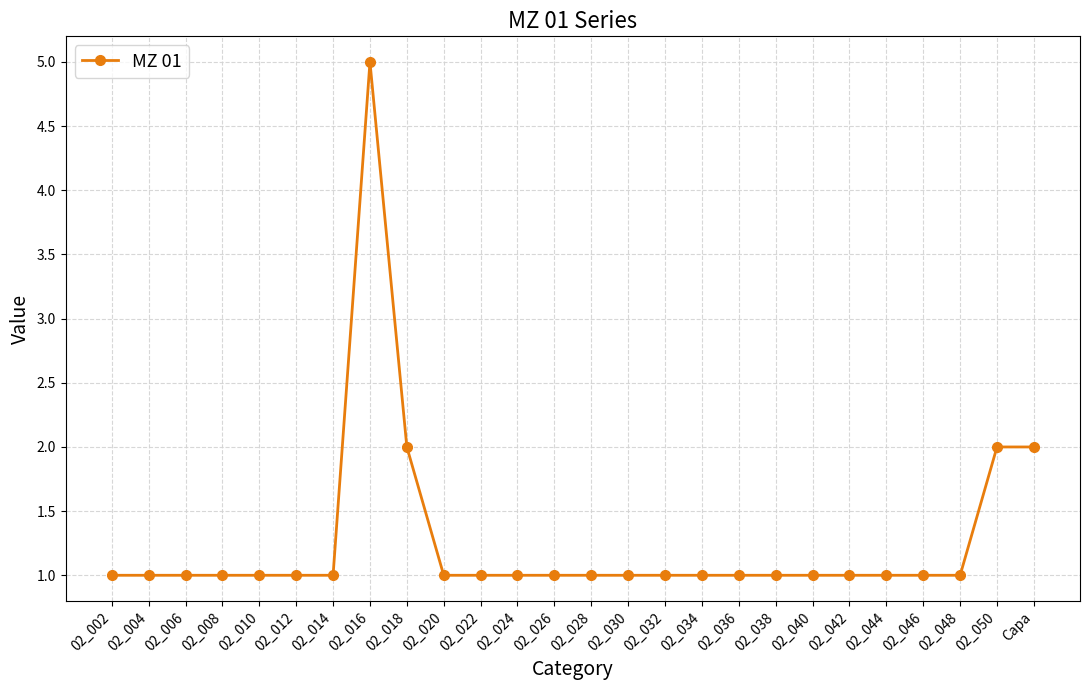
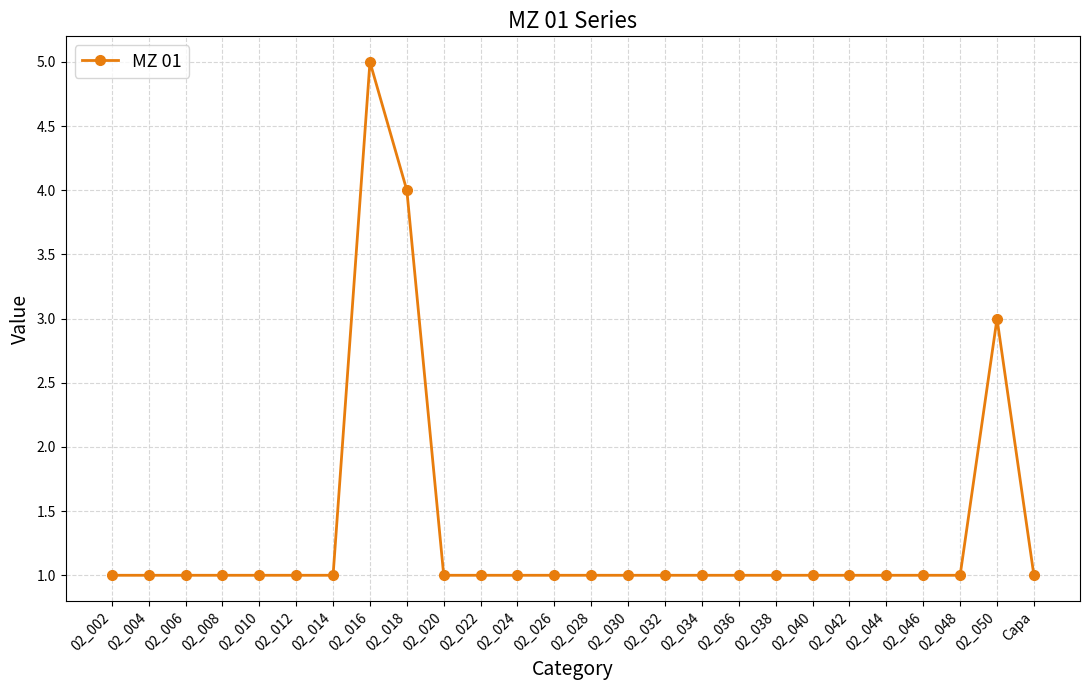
  {
    "02_002": 1,
    "02_004": 1,
    "02_006": 1,
    "02_008": 1,
    "02_010": 1,
    "02_012": 1,
    "02_014": 1,
    "02_016": 5,
-   "02_018": 2,
+   "02_018": 4,
    "02_020": 1,
    "02_022": 1,
    "02_024": 1,
    "02_026": 1,
    "02_028": 1,
    "02_030": 1,
    "02_032": 1,
    "02_034": 1,
    "02_036": 1,
    "02_038": 1,
    "02_040": 1,
    "02_042": 1,
    "02_044": 1,
    "02_046": 1,
    "02_048": 1,
-   "02_050": 2,
-   "Capa": 2
+   "02_050": 3,
+   "Capa": 1
  }
